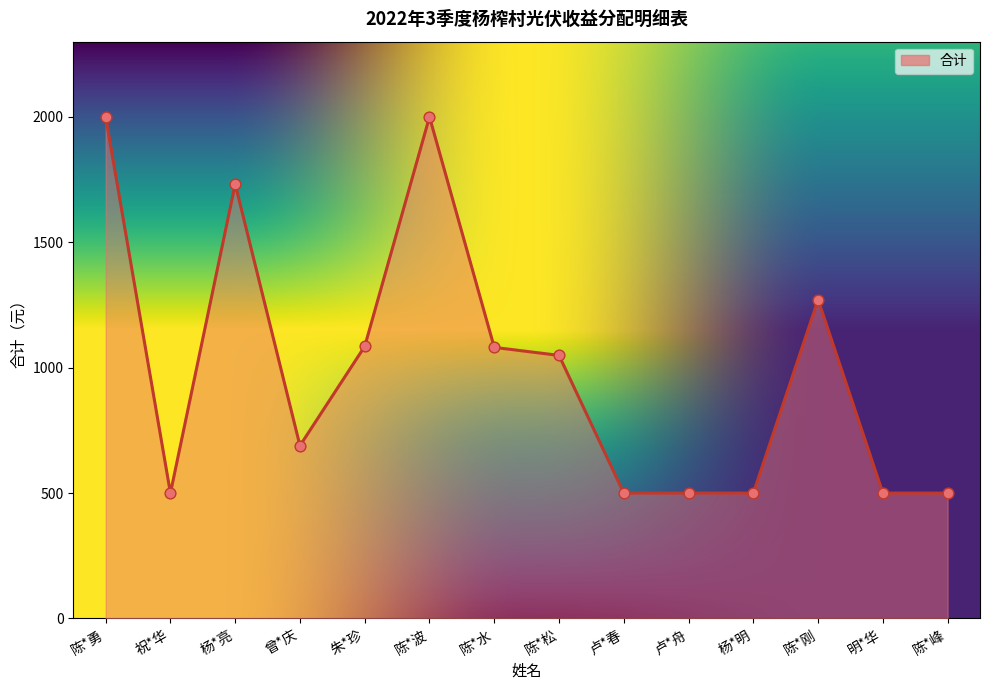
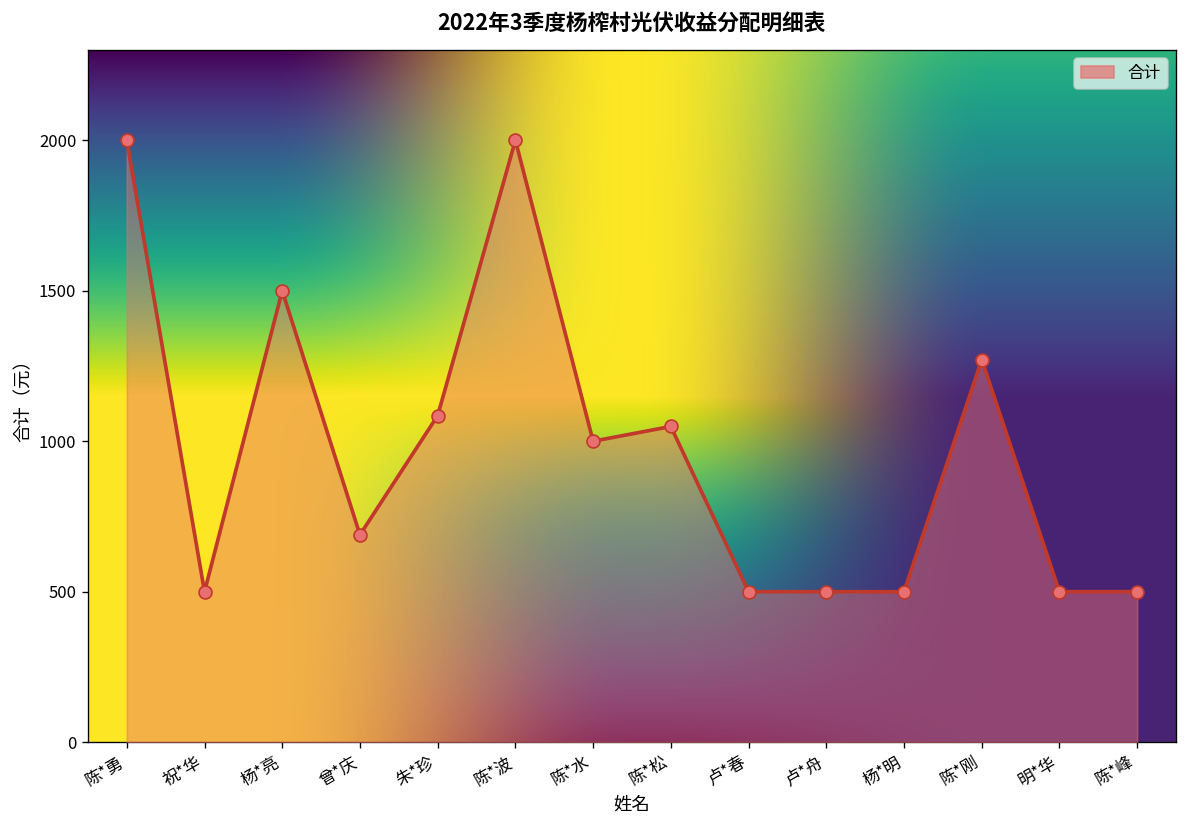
  {
    "陈*勇": 2000,
    "祝*华": 500,
-   "杨*亮": 1730,
+   "杨*亮": 1500,
    "曾*庆": 690,
    "朱*珍": 1090,
    "陈*波": 2000,
-   "陈*水": 1080,
+   "陈*水": 1000,
    "陈*松": 1050,
    "卢*春": 500,
    "卢*舟": 500,
    "杨*明": 500,
    "陈*刚": 1270,
    "明*华": 500,
    "陈*峰": 500
  }
